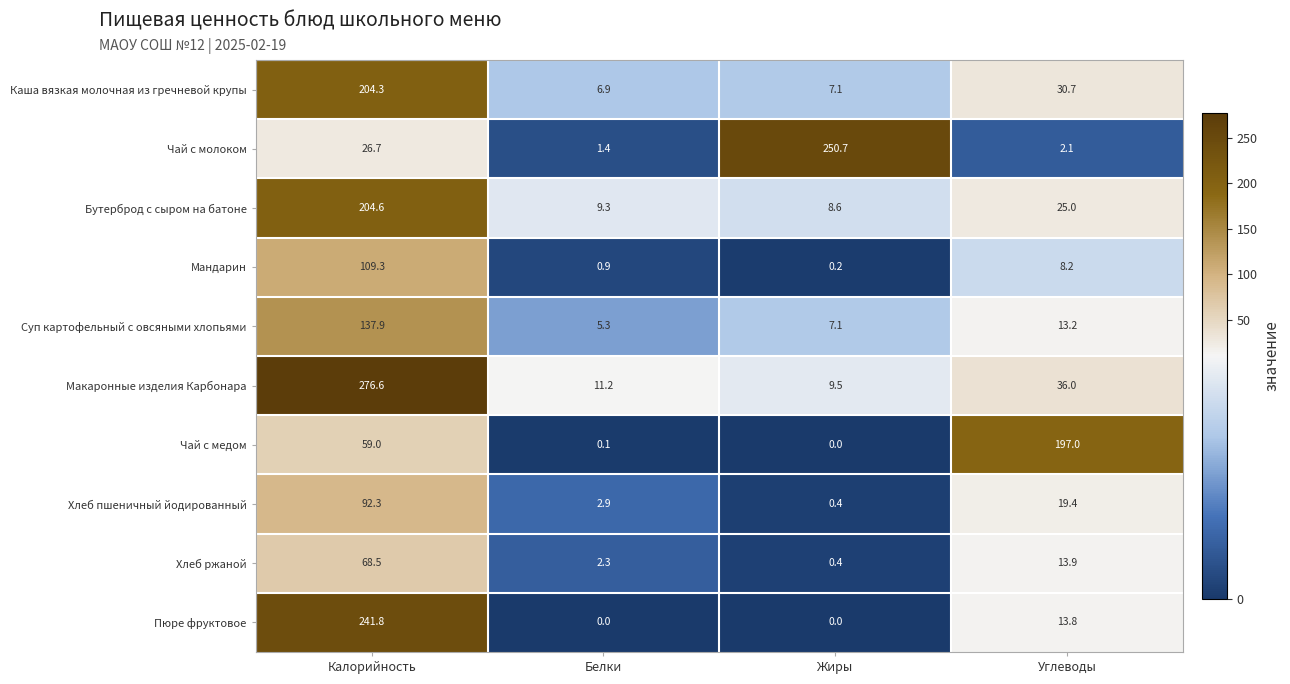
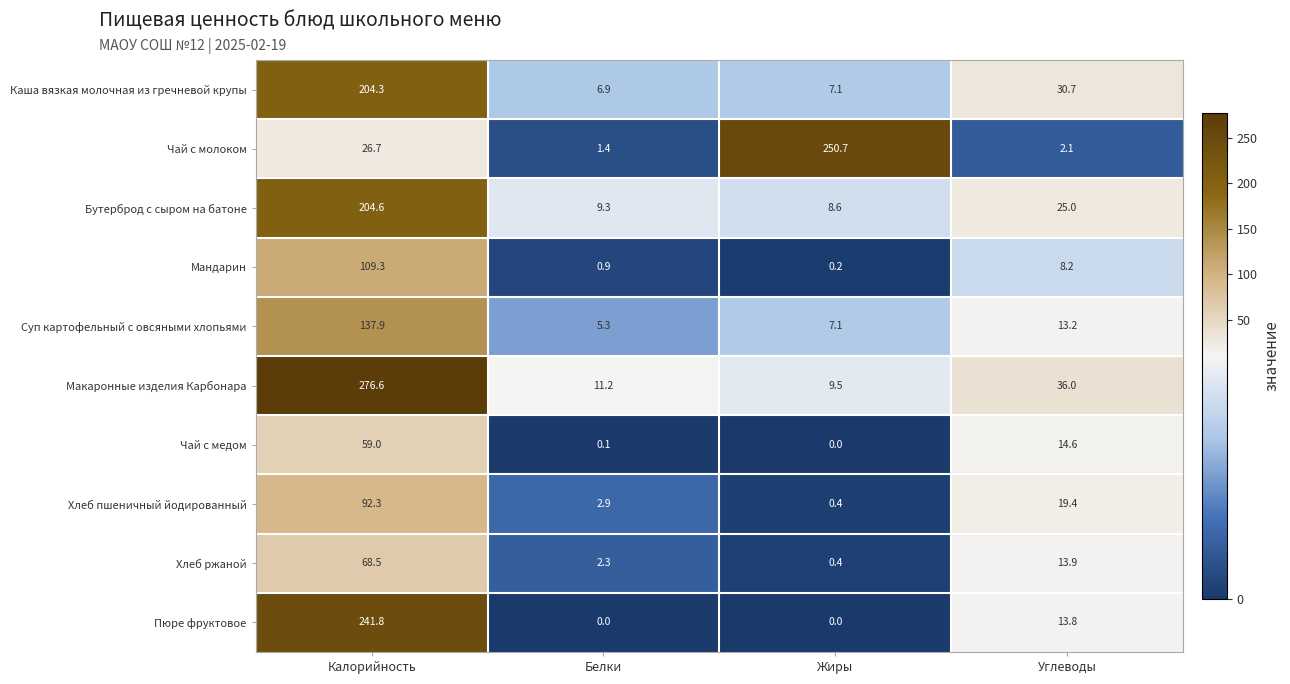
  {
    "Каша вязкая молочная из гречневой крупы": {
      "Калорийность": 204.3,
      "Белки": 6.9,
      "Жиры": 7.1,
      "Углеводы": 30.7
    },
    "Чай с молоком": {
      "Калорийность": 26.7,
      "Белки": 1.4,
      "Жиры": 250.7,
      "Углеводы": 2.1
    },
    "Бутерброд с сыром на батоне": {
      "Калорийность": 204.6,
      "Белки": 9.3,
      "Жиры": 8.6,
      "Углеводы": 25.0
    },
    "Мандарин": {
      "Калорийность": 109.3,
      "Белки": 0.9,
      "Жиры": 0.2,
      "Углеводы": 8.2
    },
    "Суп картофельный с овсяными хлопьями": {
      "Калорийность": 137.9,
      "Белки": 5.3,
      "Жиры": 7.1,
      "Углеводы": 13.2
    },
    "Макаронные изделия Карбонара": {
      "Калорийность": 276.6,
      "Белки": 11.2,
      "Жиры": 9.5,
      "Углеводы": 36.0
    },
    "Чай с медом": {
      "Калорийность": 59.0,
      "Белки": 0.1,
      "Жиры": 0.0,
-     "Углеводы": 197.0
+     "Углеводы": 14.6
    },
    "Хлеб пшеничный йодированный": {
      "Калорийность": 92.3,
      "Белки": 2.9,
      "Жиры": 0.4,
      "Углеводы": 19.4
    },
    "Хлеб ржаной": {
      "Калорийность": 68.5,
      "Белки": 2.3,
      "Жиры": 0.4,
      "Углеводы": 13.9
    },
    "Пюре фруктовое": {
      "Калорийность": 241.8,
      "Белки": 0.0,
      "Жиры": 0.0,
      "Углеводы": 13.8
    }
  }
